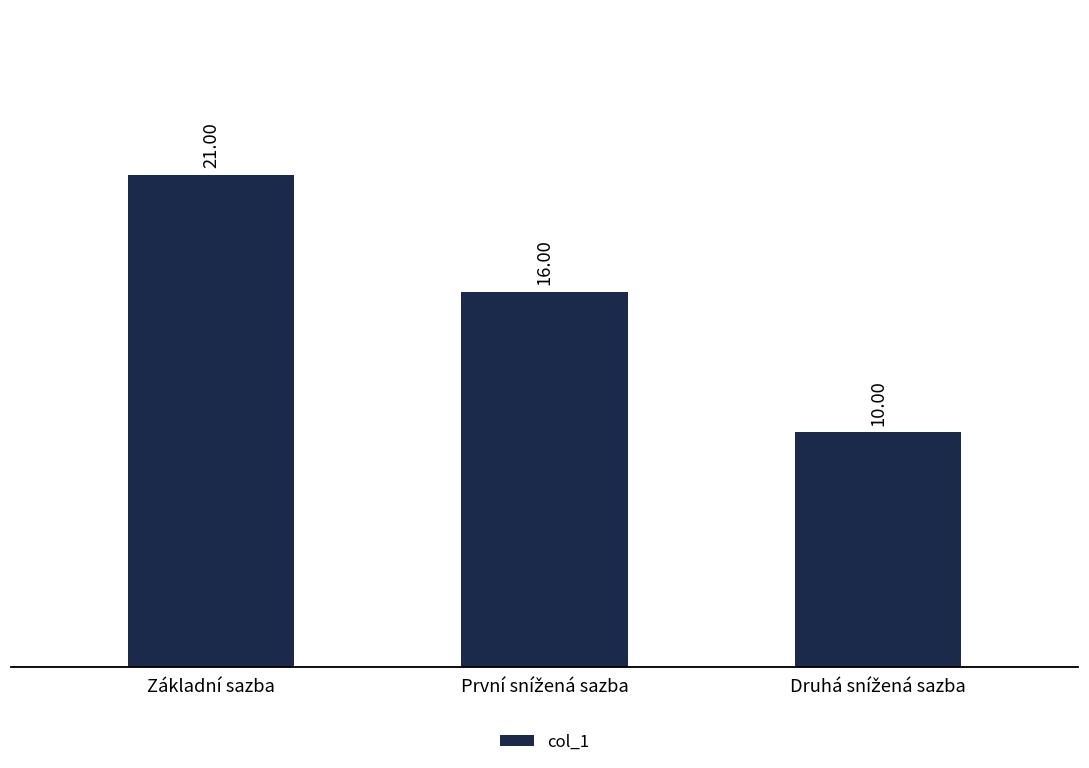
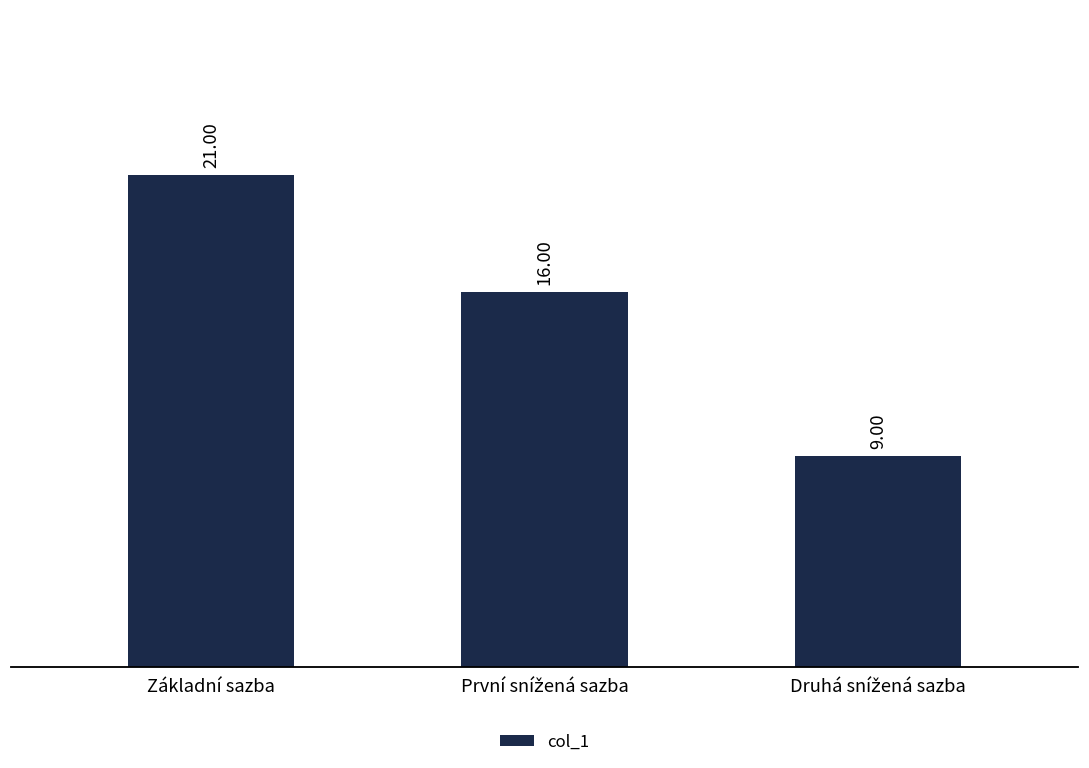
  {
    "Základní sazba": 21.00,
    "První snížená sazba": 16.00,
-   "Druhá snížená sazba": 10.00
+   "Druhá snížená sazba": 9.00
  }
